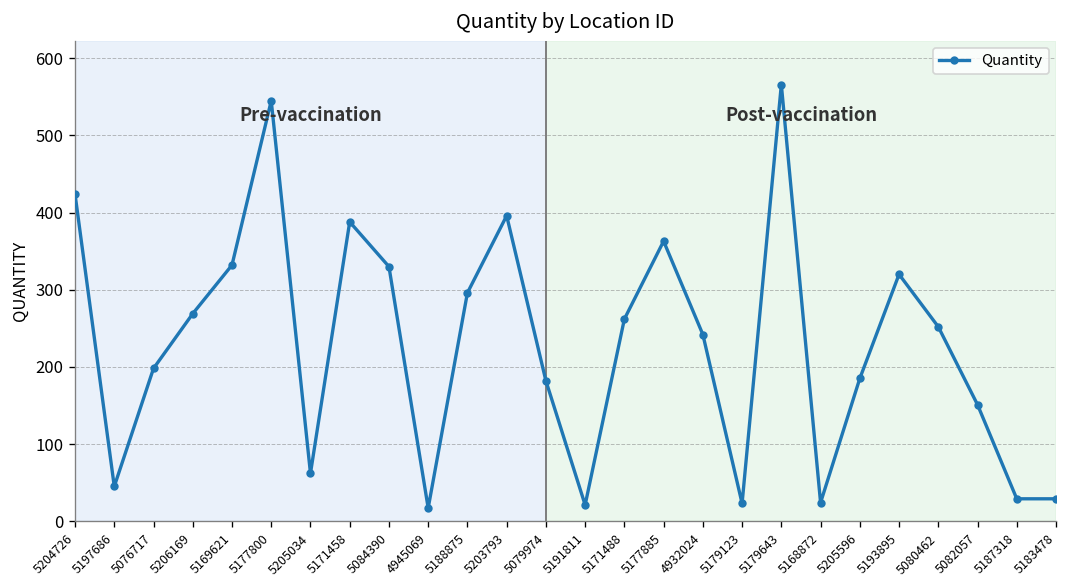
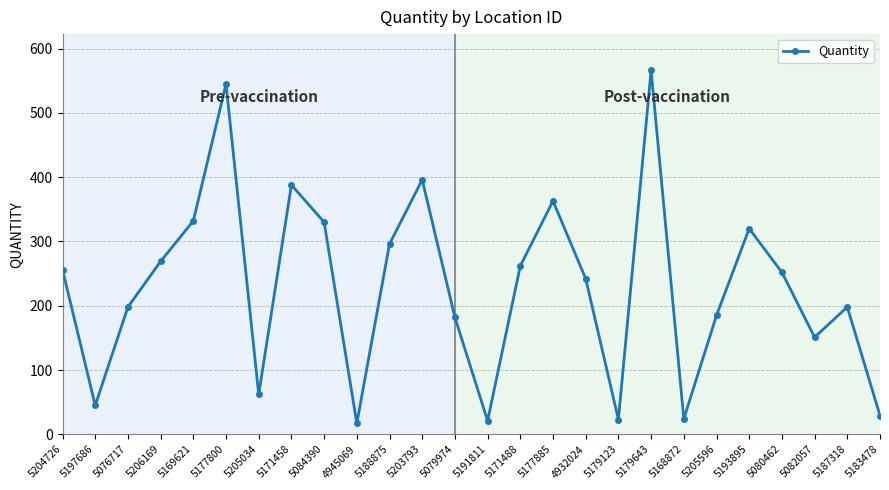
  {
-   "5204726": 420,
+   "5204726": 260,
    "5197686": 50,
    "5076717": 200,
    "5206169": 270,
    "5169621": 330,
    "5177800": 550,
    "5205034": 60,
    "5171458": 390,
    "5084390": 330,
    "4945069": 20,
    "5188875": 300,
    "5203793": 400,
    "5079974": 180,
    "5191811": 20,
    "5171488": 260,
    "5177885": 360,
    "4932024": 240,
    "5179123": 20,
    "5179643": 570,
    "5168872": 20,
    "5205596": 190,
    "5193895": 320,
    "5080462": 250,
    "5082057": 150,
-   "5187318": 30,
+   "5187318": 200,
    "5183478": 30
  }
